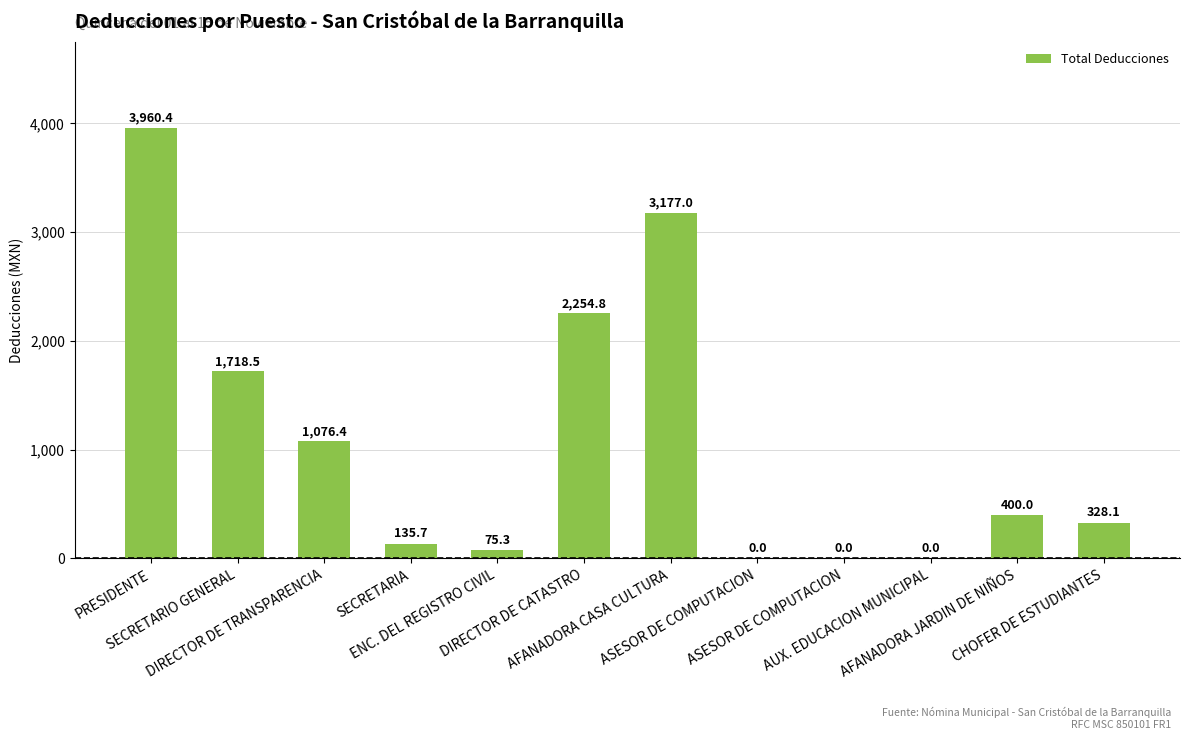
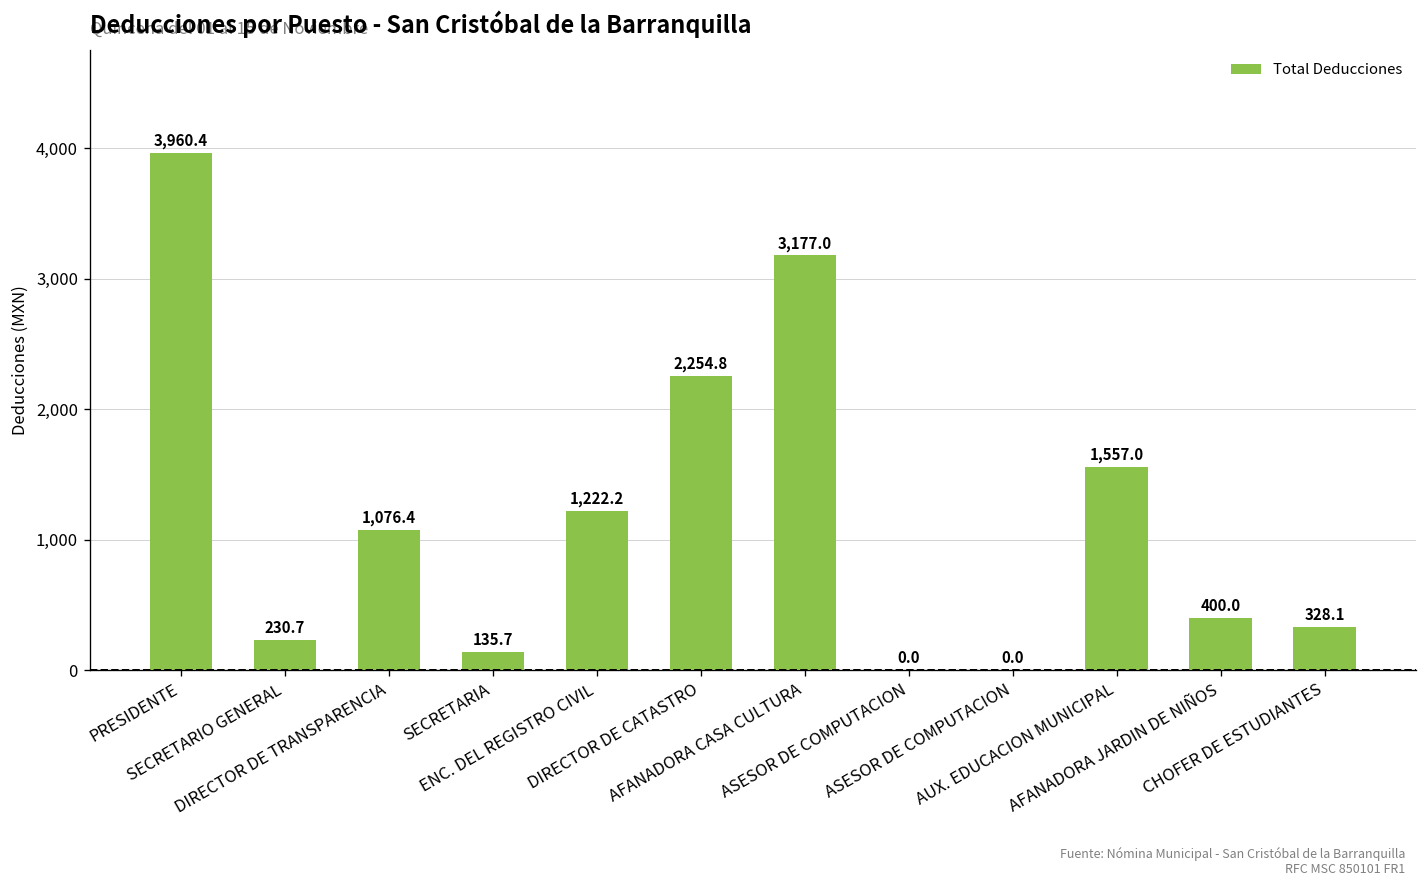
  {
    "PRESIDENTE": "3,960.4",
-   "SECRETARIO GENERAL": "1,718.5",
+   "SECRETARIO GENERAL": "230.7",
    "DIRECTOR DE TRANSPARENCIA": "1,076.4",
    "SECRETARIA": "135.7",
-   "ENC. DEL REGISTRO CIVIL": "75.3",
+   "ENC. DEL REGISTRO CIVIL": "1,222.2",
    "DIRECTOR DE CATASTRO": "2,254.8",
    "AFANADORA CASA CULTURA": "3,177.0",
-   "AUX. EDUCACION MUNICIPAL": "0.0",
+   "AUX. EDUCACION MUNICIPAL": "1,557.0",
    "AFANADORA JARDIN DE NIÑOS": "400.0",
    "CHOFER DE ESTUDIANTES": "328.1"
  }
